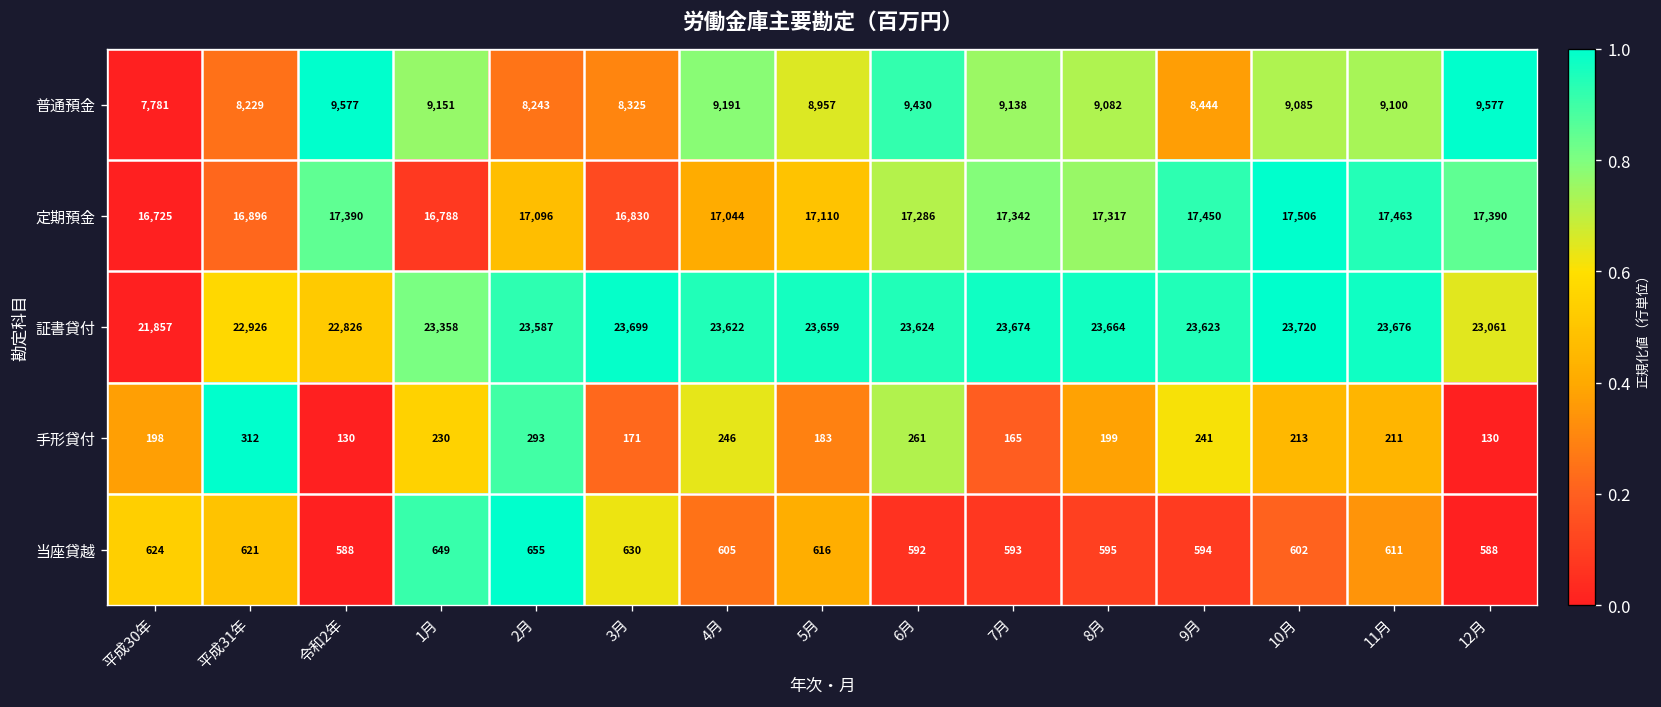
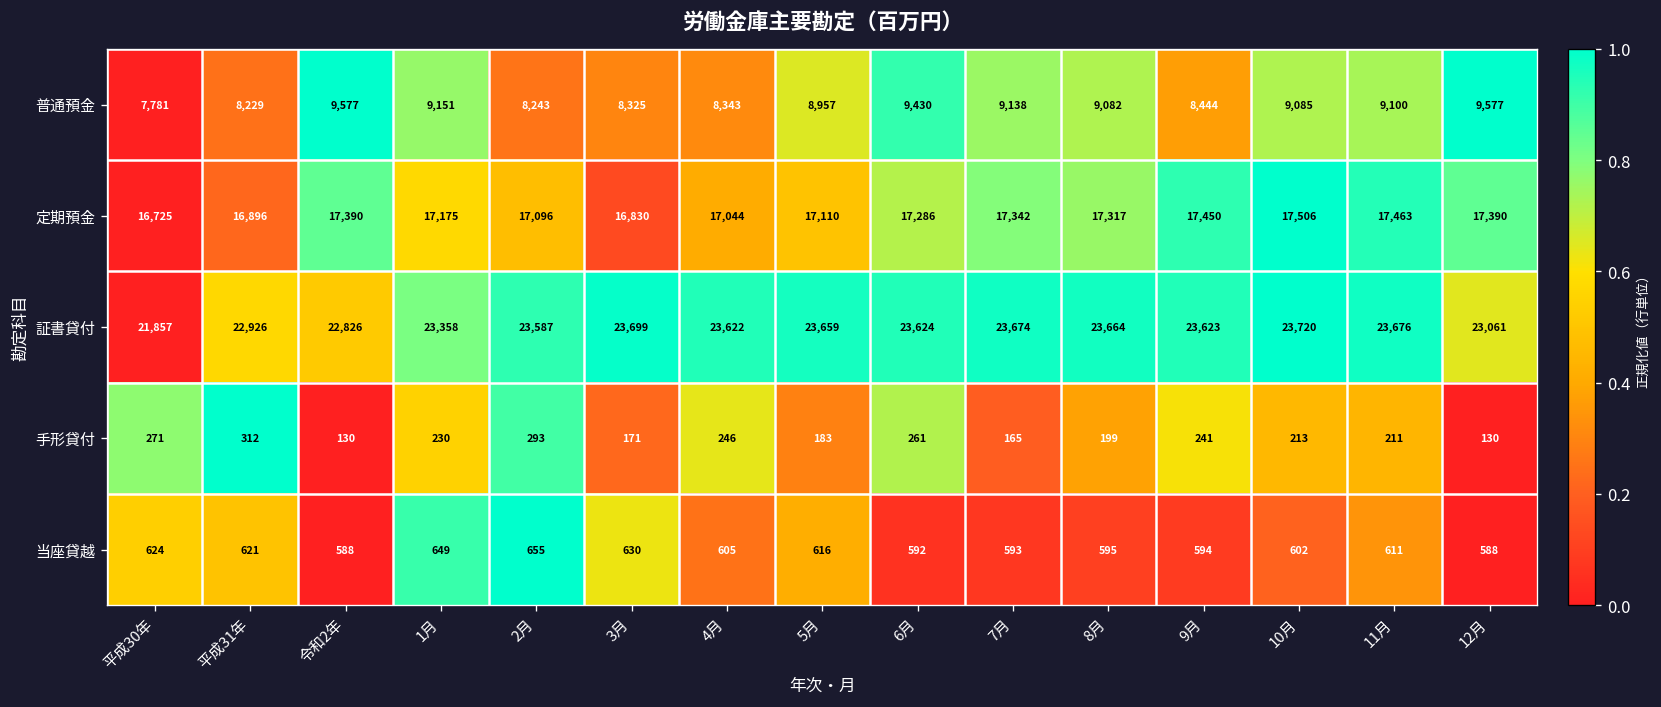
  {
    "普通預金": {
      "平成30年": "7,781",
      "平成31年": "8,229",
      "令和2年": "9,577",
      "1月": "9,151",
      "2月": "8,243",
      "3月": "8,325",
-     "4月": "9,191",
+     "4月": "8,343",
      "5月": "8,957",
      "6月": "9,430",
      "7月": "9,138",
      "8月": "9,082",
      "9月": "8,444",
      "10月": "9,085",
      "11月": "9,100",
      "12月": "9,577"
    },
    "定期預金": {
      "平成30年": "16,725",
      "平成31年": "16,896",
      "令和2年": "17,390",
-     "1月": "16,788",
+     "1月": "17,175",
      "2月": "17,096",
      "3月": "16,830",
      "4月": "17,044",
      "5月": "17,110",
      "6月": "17,286",
      "7月": "17,342",
      "8月": "17,317",
      "9月": "17,450",
      "10月": "17,506",
      "11月": "17,463",
      "12月": "17,390"
    },
    "証書貸付": {
      "平成30年": "21,857",
      "平成31年": "22,926",
      "令和2年": "22,826",
      "1月": "23,358",
      "2月": "23,587",
      "3月": "23,699",
      "4月": "23,622",
      "5月": "23,659",
      "6月": "23,624",
      "7月": "23,674",
      "8月": "23,664",
      "9月": "23,623",
      "10月": "23,720",
      "11月": "23,676",
      "12月": "23,061"
    },
    "手形貸付": {
-     "平成30年": "198",
+     "平成30年": "271",
      "平成31年": "312",
      "令和2年": "130",
      "1月": "230",
      "2月": "293",
      "3月": "171",
      "4月": "246",
      "5月": "183",
      "6月": "261",
      "7月": "165",
      "8月": "199",
      "9月": "241",
      "10月": "213",
      "11月": "211",
      "12月": "130"
    },
    "当座貸越": {
      "平成30年": "624",
      "平成31年": "621",
      "令和2年": "588",
      "1月": "649",
      "2月": "655",
      "3月": "630",
      "4月": "605",
      "5月": "616",
      "6月": "592",
      "7月": "593",
      "8月": "595",
      "9月": "594",
      "10月": "602",
      "11月": "611",
      "12月": "588"
    }
  }
